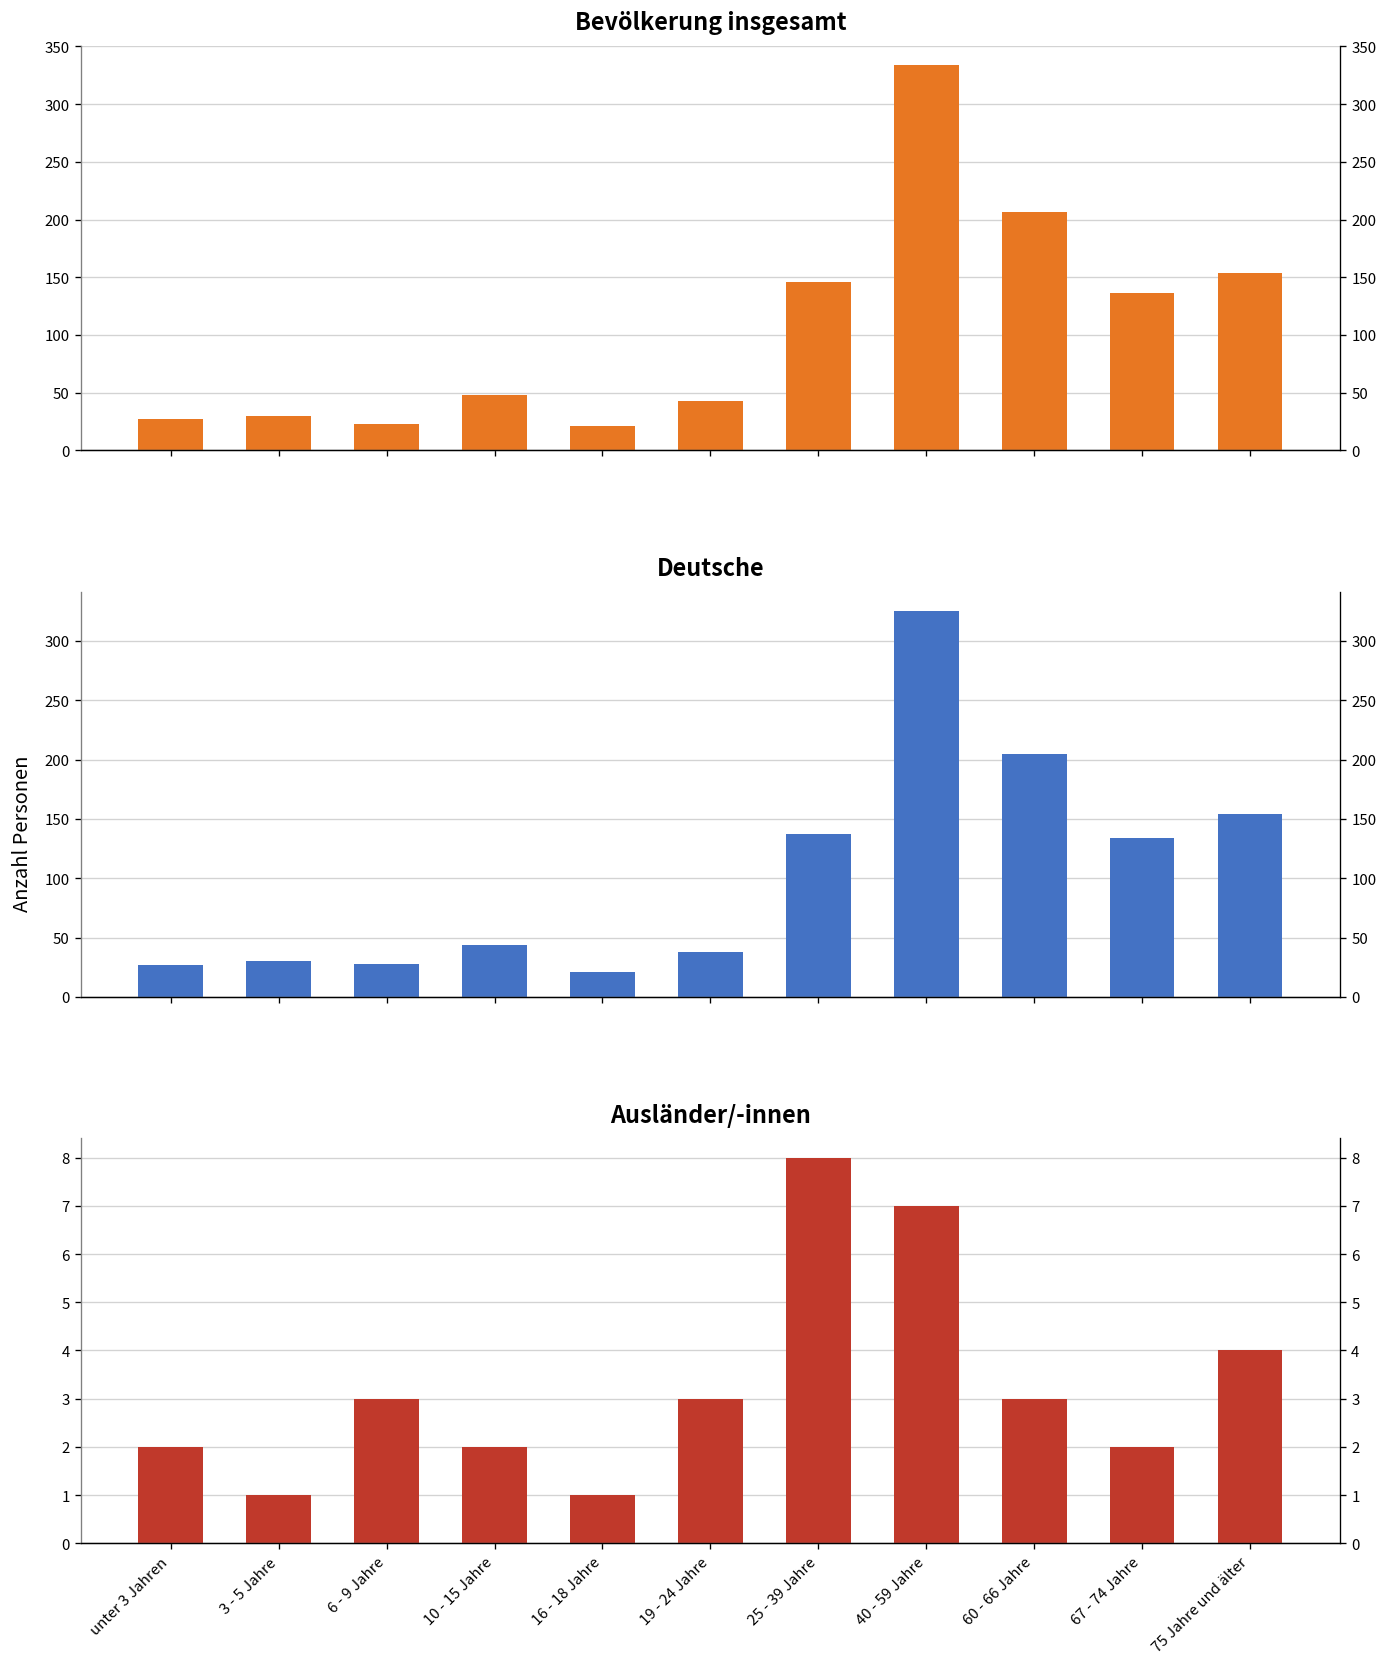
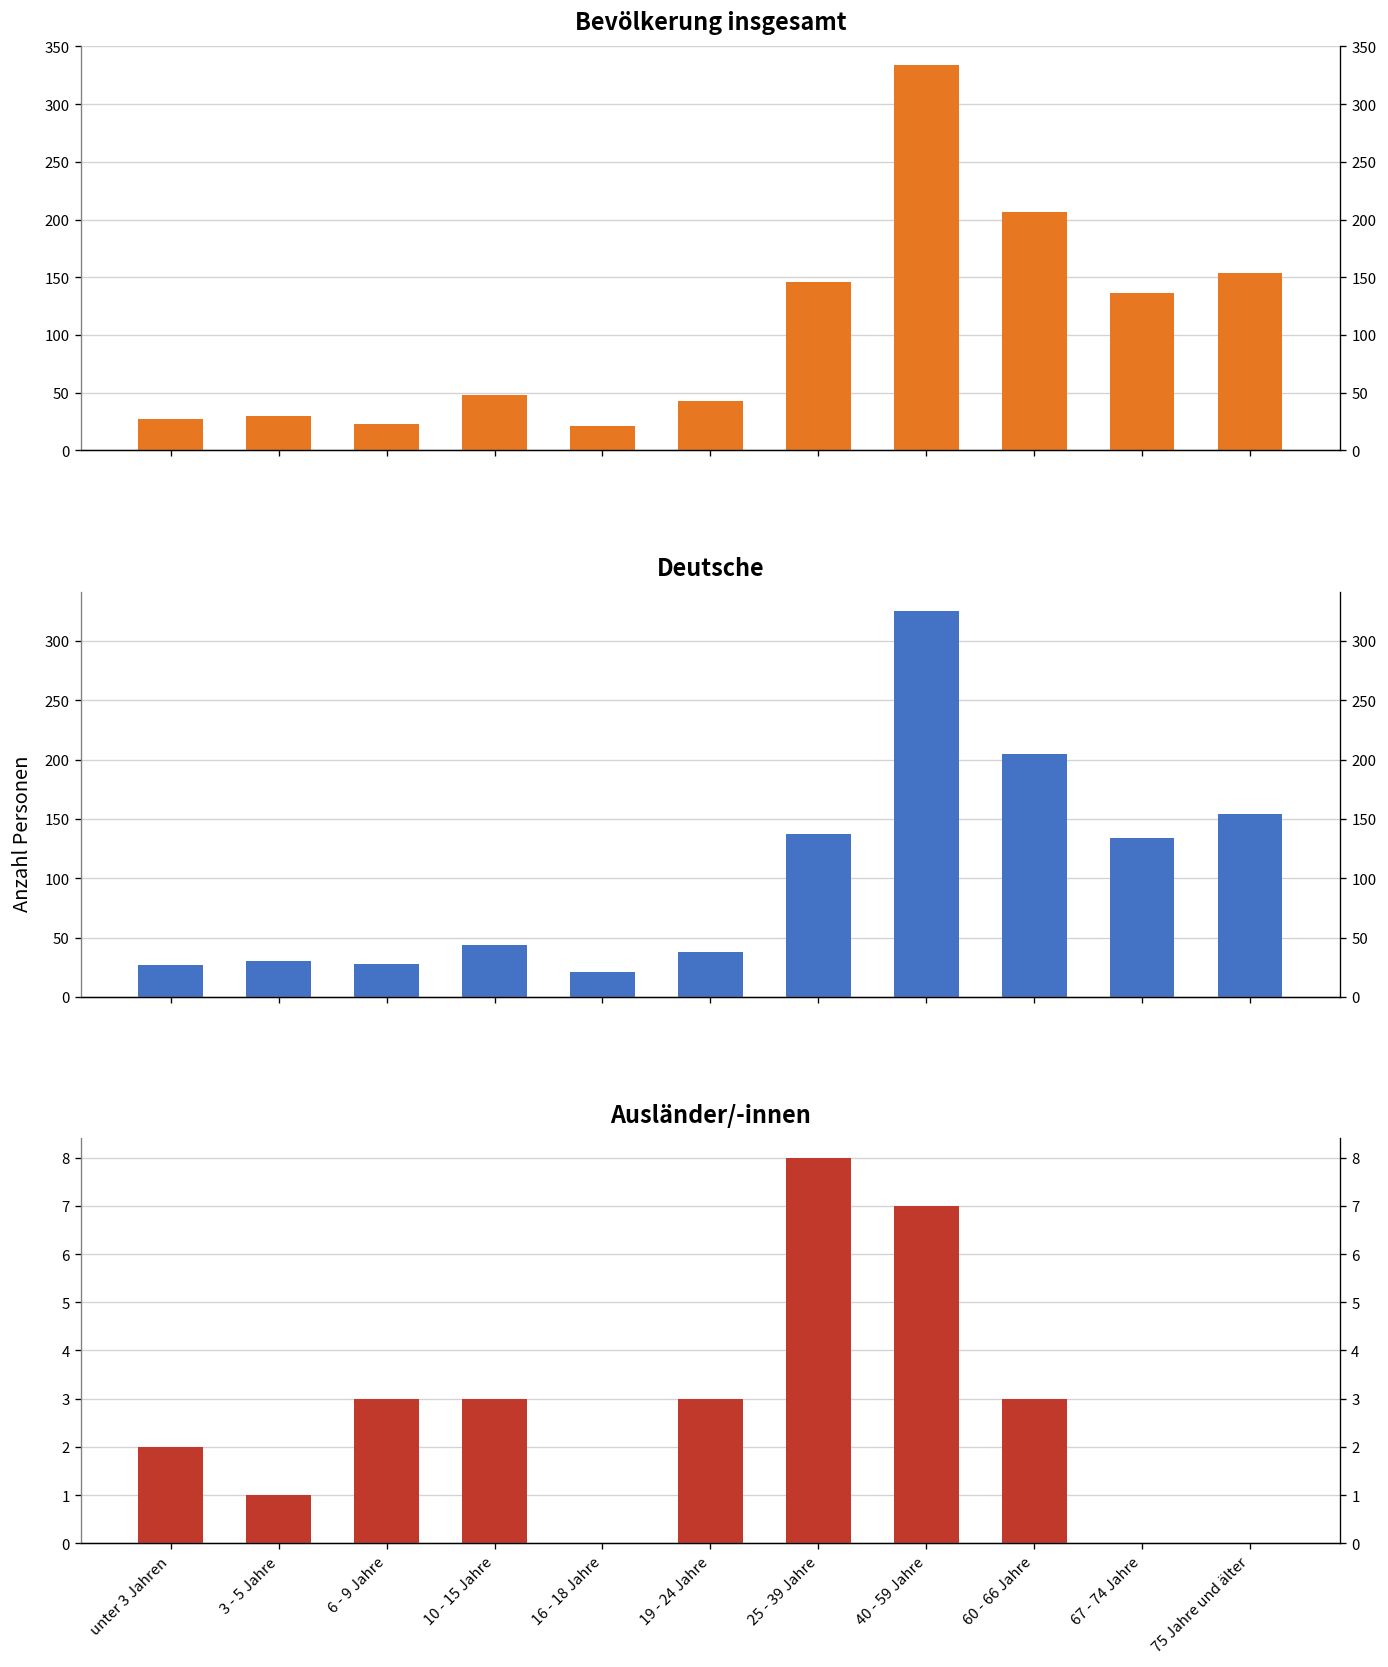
  {
    "Ausländer/-innen": {
      "unter 3 Jahren": 2,
      "3 - 5 Jahre": 1,
      "6 - 9 Jahre": 3,
-     "10 - 15 Jahre": 2,
-     "16 - 18 Jahre": 1,
+     "10 - 15 Jahre": 3,
+     "16 - 18 Jahre": 0,
      "19 - 24 Jahre": 3,
      "25 - 39 Jahre": 8,
      "40 - 59 Jahre": 7,
      "60 - 66 Jahre": 3,
-     "67 - 74 Jahre": 2,
-     "75 Jahre und älter": 4
+     "67 - 74 Jahre": 0,
+     "75 Jahre und älter": 0
    }
  }
